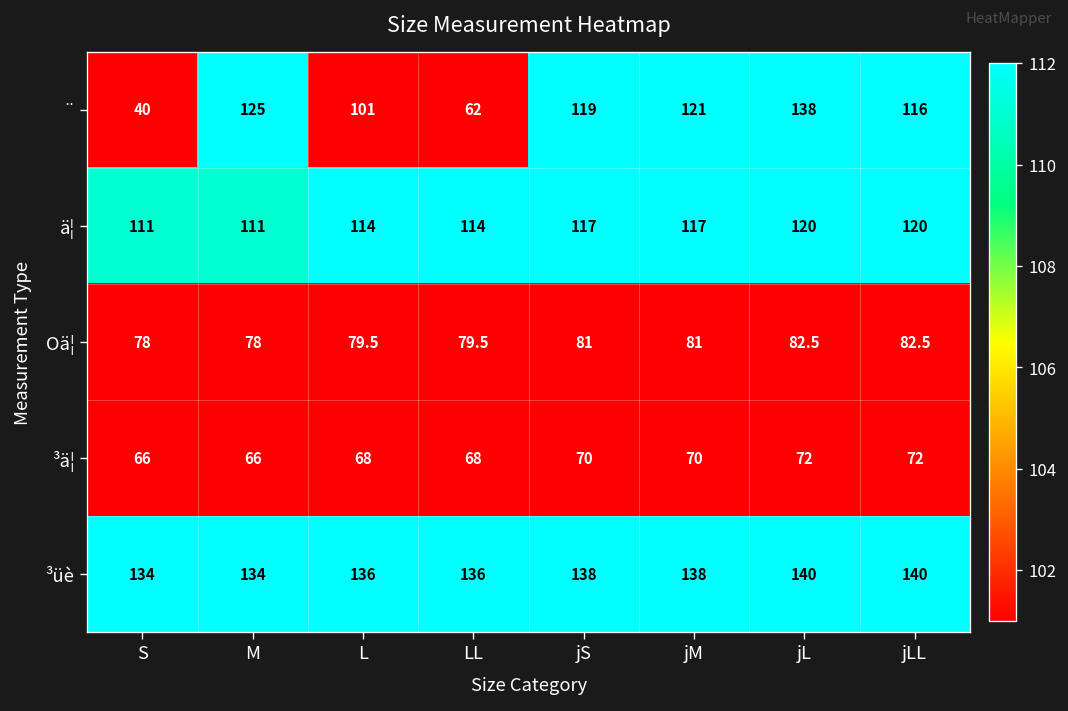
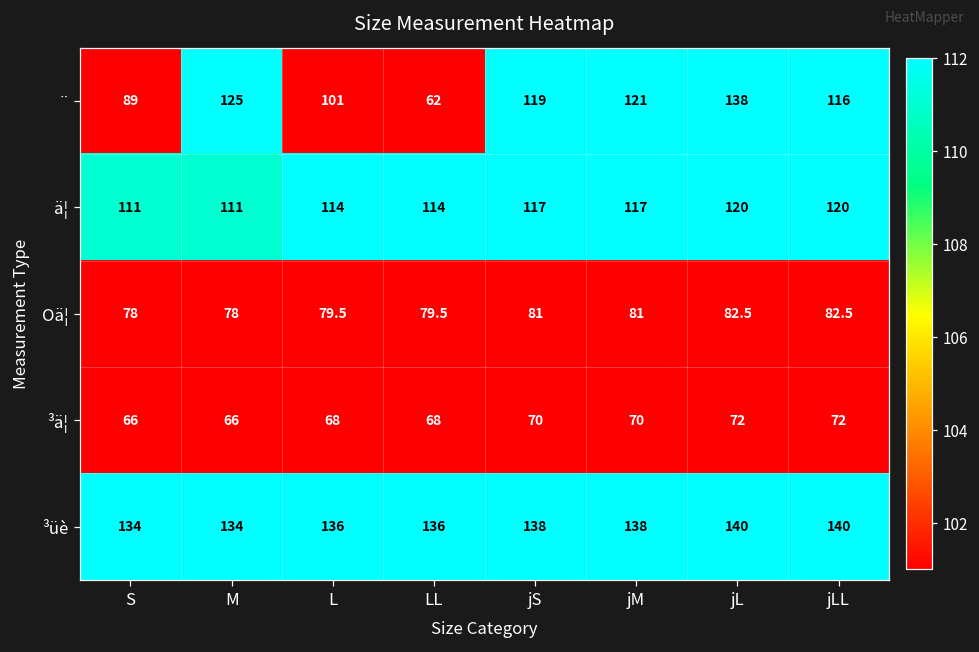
  {
    "¨": {
-     "S": 40,
+     "S": 89,
      "M": 125,
      "L": 101,
      "LL": 62,
      "jS": 119,
      "jM": 121,
      "jL": 138,
      "jLL": 116
    },
    "ä¦": {
      "S": 111,
      "M": 111,
      "L": 114,
      "LL": 114,
      "jS": 117,
      "jM": 117,
      "jL": 120,
      "jLL": 120
    },
    "Oä¦": {
      "S": 78,
      "M": 78,
      "L": 79.5,
      "LL": 79.5,
      "jS": 81,
      "jM": 81,
      "jL": 82.5,
      "jLL": 82.5
    },
    "³ä¦": {
      "S": 66,
      "M": 66,
      "L": 68,
      "LL": 68,
      "jS": 70,
      "jM": 70,
      "jL": 72,
      "jLL": 72
    },
    "³üè": {
      "S": 134,
      "M": 134,
      "L": 136,
      "LL": 136,
      "jS": 138,
      "jM": 138,
      "jL": 140,
      "jLL": 140
    }
  }
